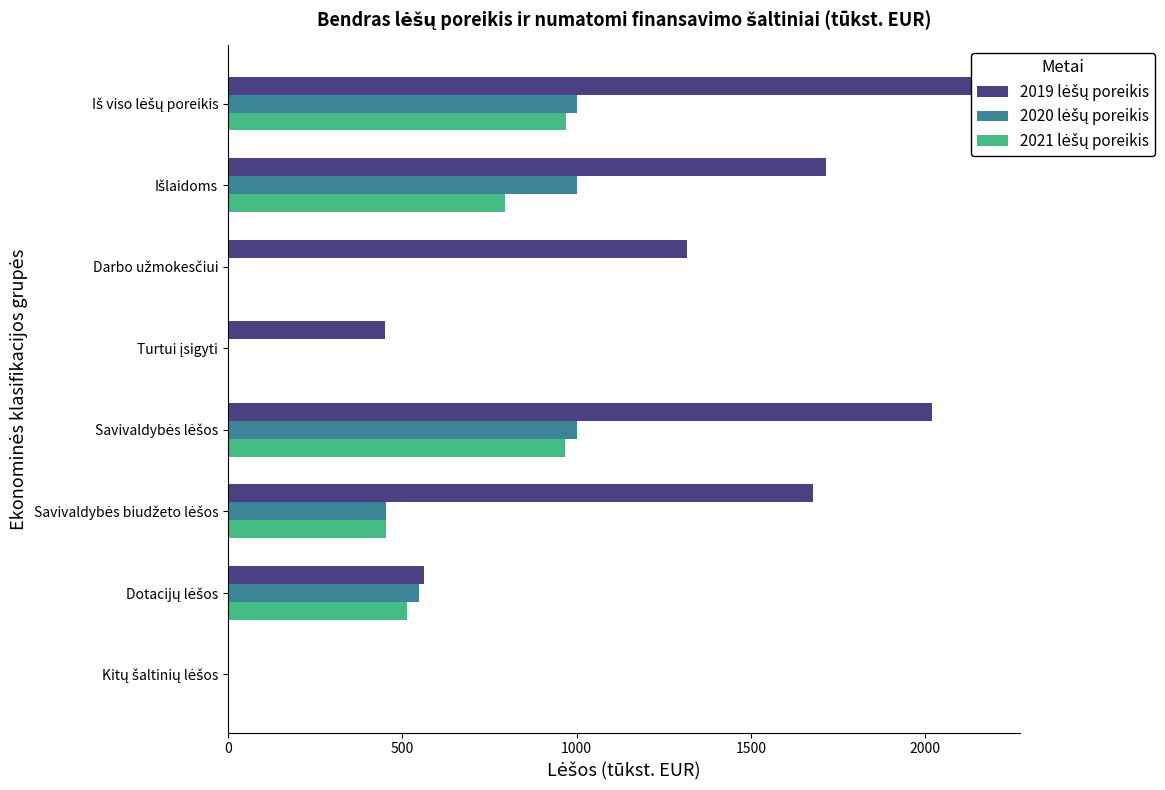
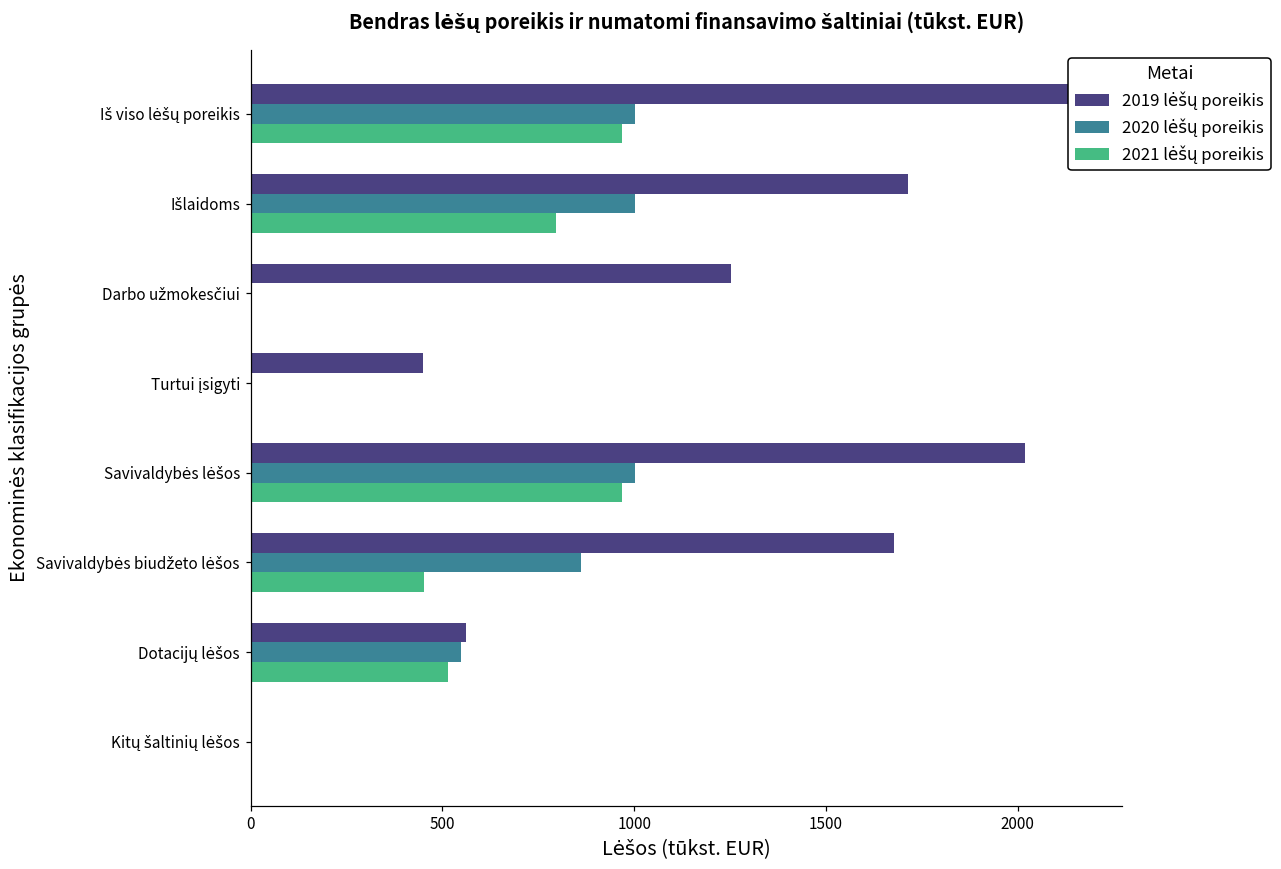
  {
    "2019 lėšų poreikis": {
      "Išlaidoms": 1710,
-     "Darbo užmokesčiui": 1320,
+     "Darbo užmokesčiui": 1250,
      "Turtui įsigyti": 450,
      "Savivaldybės lėšos": 2020,
      "Savivaldybės biudžeto lėšos": 1680,
      "Dotacijų lėšos": 560
    },
    "2020 lėšų poreikis": {
      "Iš viso lėšų poreikis": 1000,
      "Išlaidoms": 1000,
      "Darbo užmokesčiui": 0,
      "Turtui įsigyti": 0,
      "Savivaldybės lėšos": 1000,
-     "Savivaldybės biudžeto lėšos": 450,
+     "Savivaldybės biudžeto lėšos": 860,
      "Dotacijų lėšos": 550
    },
    "2021 lėšų poreikis": {
      "Iš viso lėšų poreikis": 970,
      "Išlaidoms": 800,
      "Darbo užmokesčiui": 0,
      "Turtui įsigyti": 0,
      "Savivaldybės lėšos": 970,
      "Savivaldybės biudžeto lėšos": 450,
      "Dotacijų lėšos": 520
    }
  }
